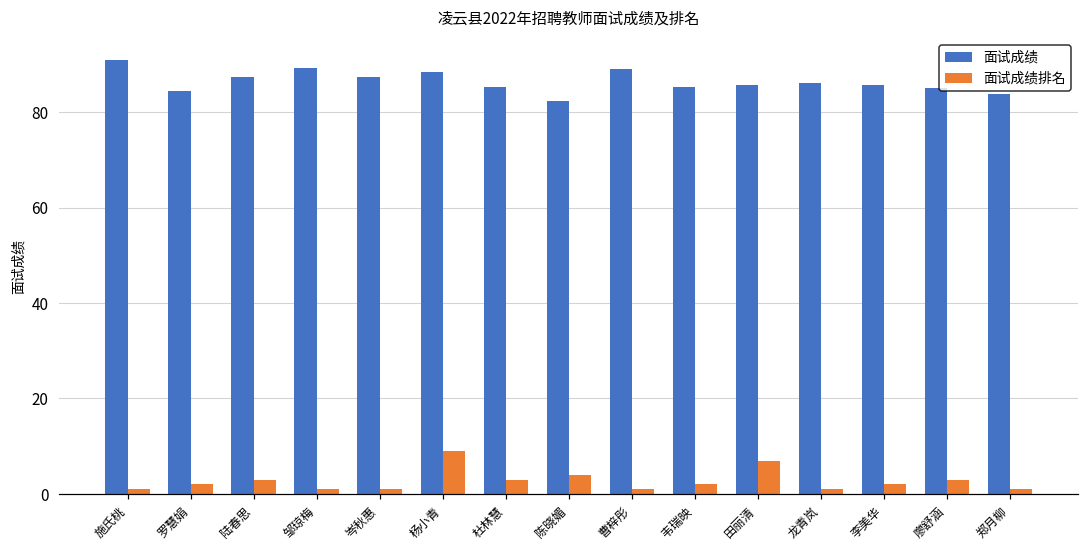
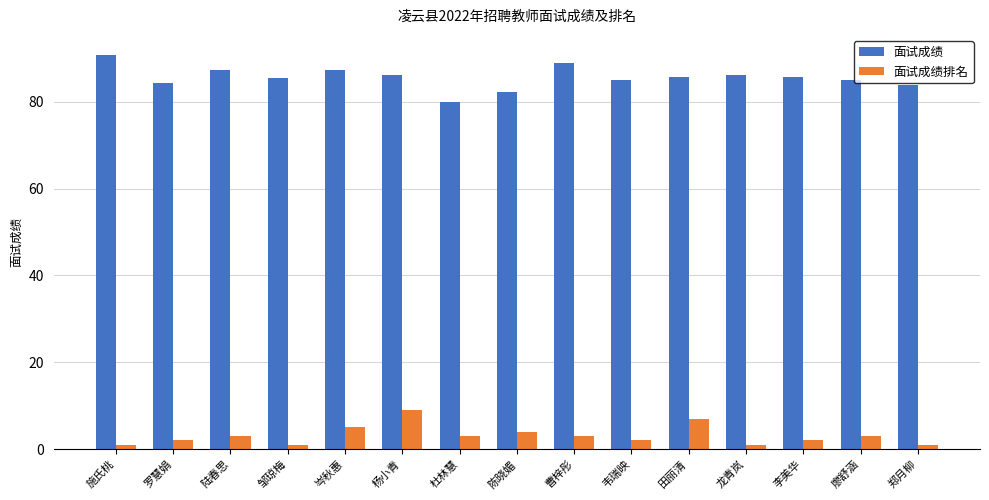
  {
    "面试成绩": {
      "施氏桃": 91,
      "罗慧娟": 84,
      "陆春思": 87,
-     "邹琼梅": 89,
+     "邹琼梅": 85,
      "岑秋惠": 87,
-     "杨小青": 88,
-     "杜林慧": 85,
+     "杨小青": 86,
+     "杜林慧": 80,
      "陈晓媚": 82,
      "曹梓彤": 89,
      "韦瑞映": 85,
      "田丽清": 86,
      "龙青岚": 86,
      "李美华": 86,
      "廖舒涵": 85,
      "郑月柳": 84
    },
    "面试成绩排名": {
      "施氏桃": 1,
      "罗慧娟": 2,
      "陆春思": 3,
      "邹琼梅": 1,
-     "岑秋惠": 1,
+     "岑秋惠": 5,
      "杨小青": 9,
      "杜林慧": 3,
      "陈晓媚": 4,
-     "曹梓彤": 1,
+     "曹梓彤": 3,
      "韦瑞映": 2,
      "田丽清": 7,
      "龙青岚": 1,
      "李美华": 2,
      "廖舒涵": 3,
      "郑月柳": 1
    }
  }
